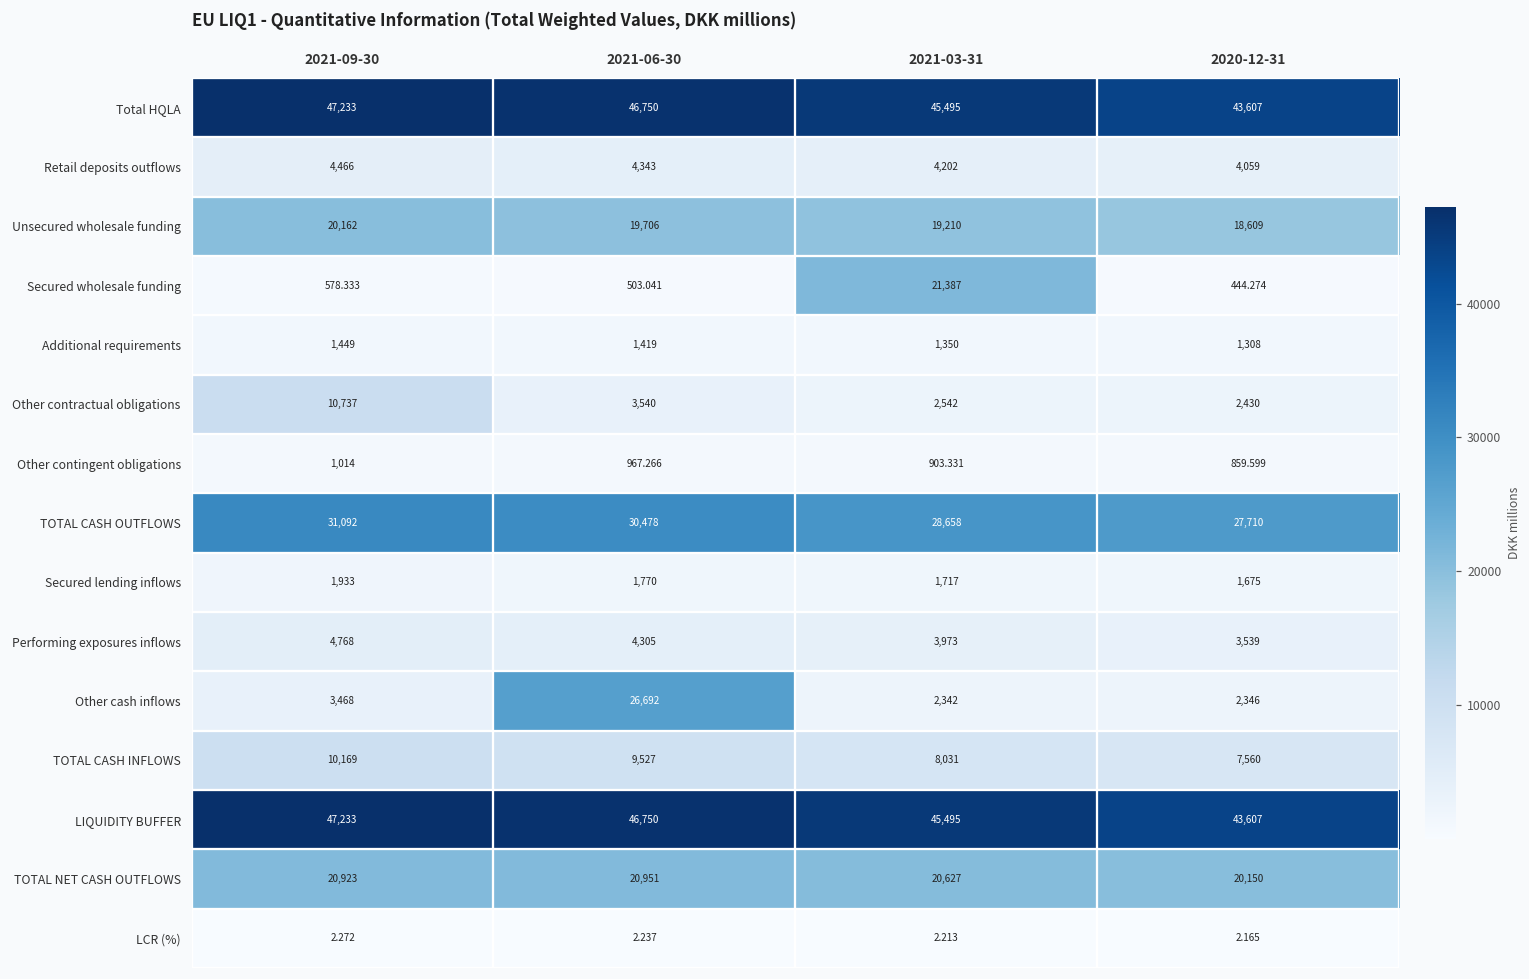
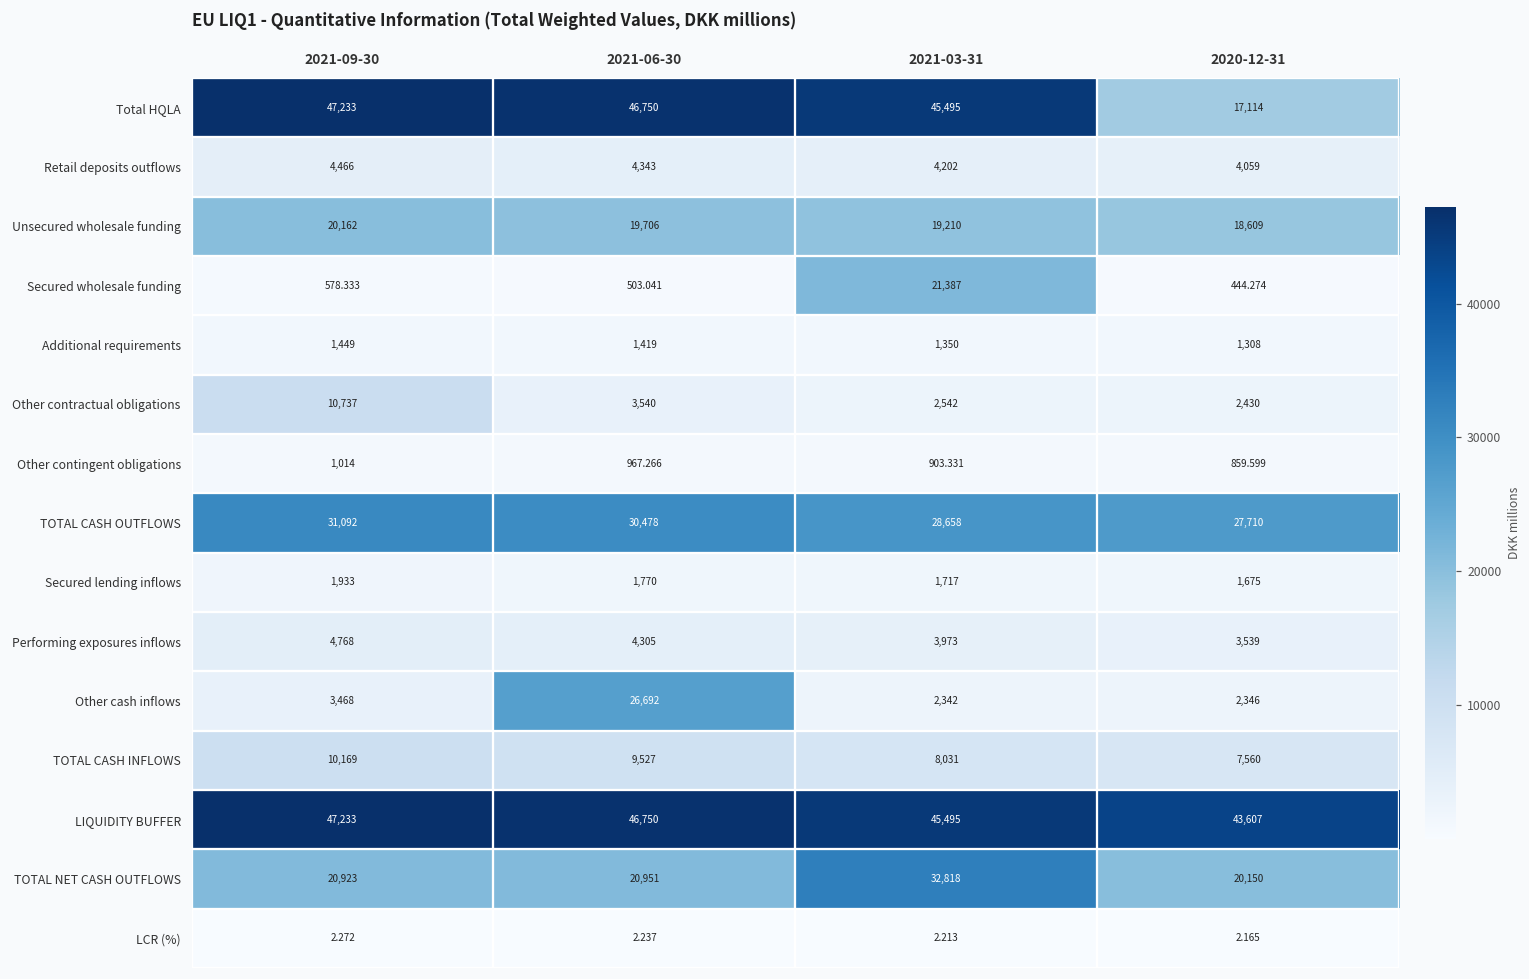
  {
    "Total HQLA": {
      "2021-09-30": "47,233",
      "2021-06-30": "46,750",
      "2021-03-31": "45,495",
-     "2020-12-31": "43,607"
+     "2020-12-31": "17,114"
    },
    "Retail deposits outflows": {
      "2021-09-30": "4,466",
      "2021-06-30": "4,343",
      "2021-03-31": "4,202",
      "2020-12-31": "4,059"
    },
    "Unsecured wholesale funding": {
      "2021-09-30": "20,162",
      "2021-06-30": "19,706",
      "2021-03-31": "19,210",
      "2020-12-31": "18,609"
    },
    "Secured wholesale funding": {
      "2021-09-30": "578.333",
      "2021-06-30": "503.041",
      "2021-03-31": "21,387",
      "2020-12-31": "444.274"
    },
    "Additional requirements": {
      "2021-09-30": "1,449",
      "2021-06-30": "1,419",
      "2021-03-31": "1,350",
      "2020-12-31": "1,308"
    },
    "Other contractual obligations": {
      "2021-09-30": "10,737",
      "2021-06-30": "3,540",
      "2021-03-31": "2,542",
      "2020-12-31": "2,430"
    },
    "Other contingent obligations": {
      "2021-09-30": "1,014",
      "2021-06-30": "967.266",
      "2021-03-31": "903.331",
      "2020-12-31": "859.599"
    },
    "TOTAL CASH OUTFLOWS": {
      "2021-09-30": "31,092",
      "2021-06-30": "30,478",
      "2021-03-31": "28,658",
      "2020-12-31": "27,710"
    },
    "Secured lending inflows": {
      "2021-09-30": "1,933",
      "2021-06-30": "1,770",
      "2021-03-31": "1,717",
      "2020-12-31": "1,675"
    },
    "Performing exposures inflows": {
      "2021-09-30": "4,768",
      "2021-06-30": "4,305",
      "2021-03-31": "3,973",
      "2020-12-31": "3,539"
    },
    "Other cash inflows": {
      "2021-09-30": "3,468",
      "2021-06-30": "26,692",
      "2021-03-31": "2,342",
      "2020-12-31": "2,346"
    },
    "TOTAL CASH INFLOWS": {
      "2021-09-30": "10,169",
      "2021-06-30": "9,527",
      "2021-03-31": "8,031",
      "2020-12-31": "7,560"
    },
    "LIQUIDITY BUFFER": {
      "2021-09-30": "47,233",
      "2021-06-30": "46,750",
      "2021-03-31": "45,495",
      "2020-12-31": "43,607"
    },
    "TOTAL NET CASH OUTFLOWS": {
      "2021-09-30": "20,923",
      "2021-06-30": "20,951",
-     "2021-03-31": "20,627",
+     "2021-03-31": "32,818",
      "2020-12-31": "20,150"
    },
    "LCR (%)": {
      "2021-09-30": "2.272",
      "2021-06-30": "2.237",
      "2021-03-31": "2.213",
      "2020-12-31": "2.165"
    }
  }
